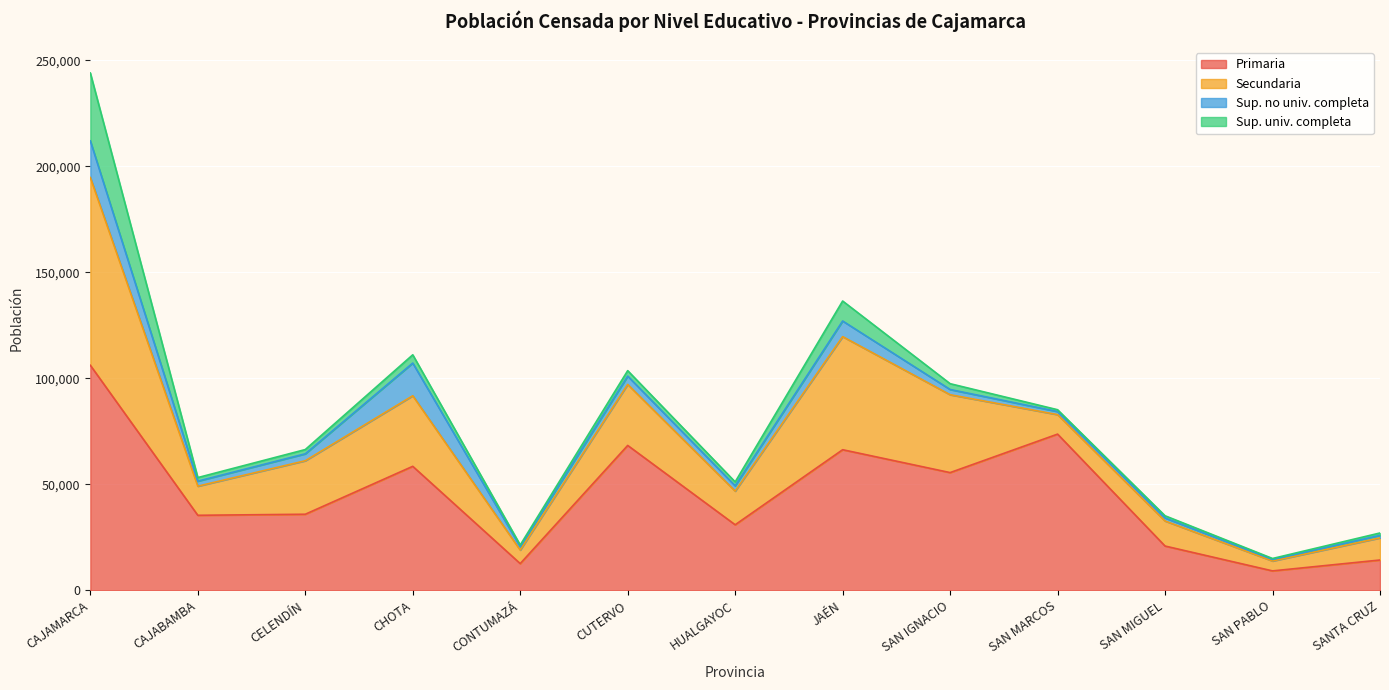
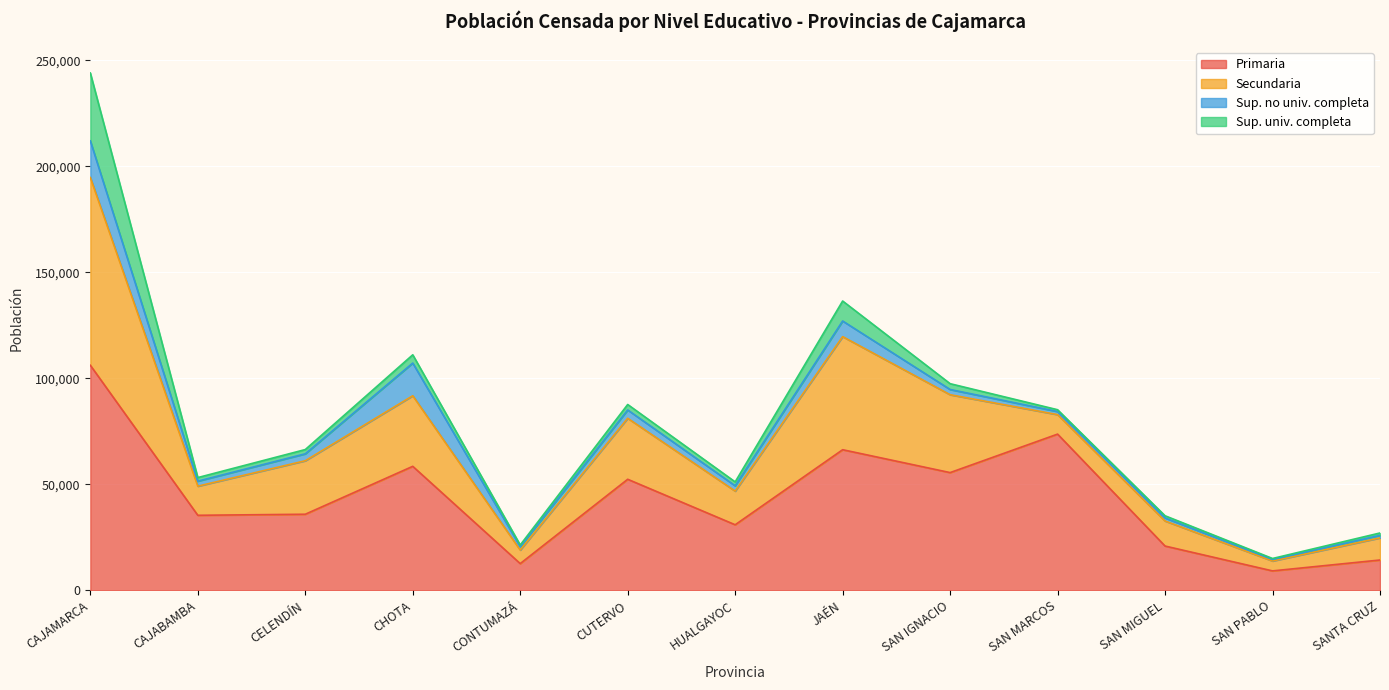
  {
    "Primaria": {
      "CAJAMARCA": "106,000",
      "CAJABAMBA": "35,000",
      "CELENDÍN": "36,000",
      "CHOTA": "58,000",
      "CONTUMAZÁ": "13,000",
-     "CUTERVO": "68,000",
+     "CUTERVO": "52,000",
      "HUALGAYOC": "31,000",
      "JAÉN": "66,000",
      "SAN IGNACIO": "56,000",
      "SAN MARCOS": "74,000",
      "SAN MIGUEL": "21,000",
      "SAN PABLO": "9,000",
      "SANTA CRUZ": "14,000"
    },
    "Secundaria": {
      "CAJAMARCA": "89,000",
      "CAJABAMBA": "14,000",
      "CELENDÍN": "25,000",
      "CHOTA": "33,000",
      "CONTUMAZÁ": "6,000",
      "CUTERVO": "29,000",
      "HUALGAYOC": "16,000",
      "JAÉN": "53,000",
      "SAN IGNACIO": "37,000",
      "SAN MARCOS": "9,000",
      "SAN MIGUEL": "12,000"
    },
    "Sup. no univ. completa": {
      "CAJAMARCA": "17,000",
      "CAJABAMBA": "2,000",
      "CELENDÍN": "3,000",
      "CHOTA": "15,000",
      "CUTERVO": "4,000",
      "HUALGAYOC": "2,000",
      "JAÉN": "7,000",
      "SAN IGNACIO": "2,000"
    },
    "Sup. univ. completa": {
      "CAJAMARCA": "32,000",
      "CAJABAMBA": "2,000",
      "CELENDÍN": "2,000",
      "CHOTA": "4,000",
      "CUTERVO": "3,000",
      "HUALGAYOC": "2,000",
      "JAÉN": "9,000",
      "SAN IGNACIO": "3,000"
    }
  }
